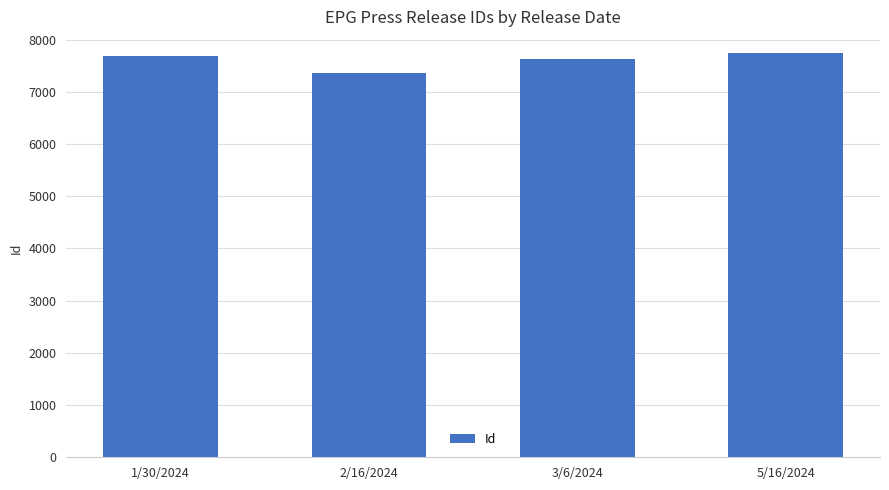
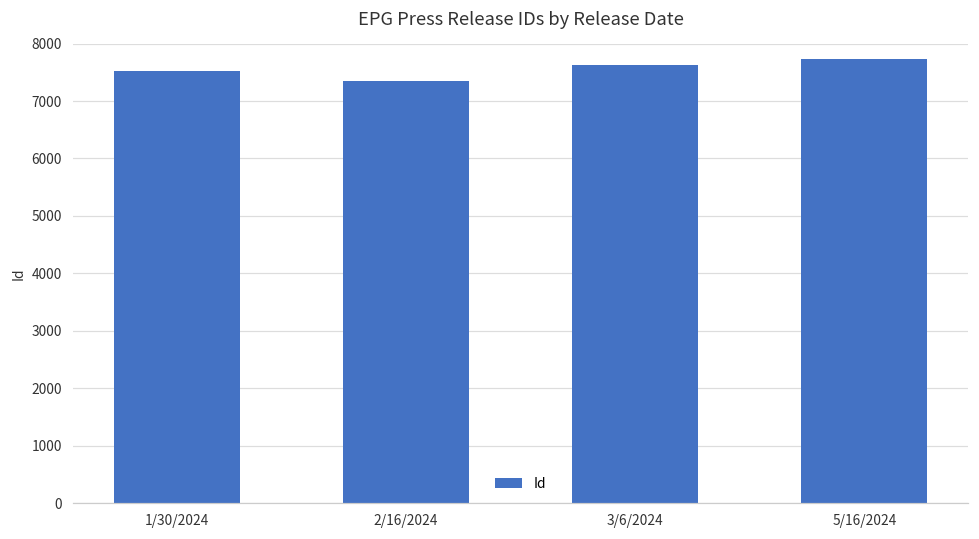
  {
-   "1/30/2024": 7700,
+   "1/30/2024": 7500,
    "2/16/2024": 7400,
    "3/6/2024": 7600,
    "5/16/2024": 7700
  }
